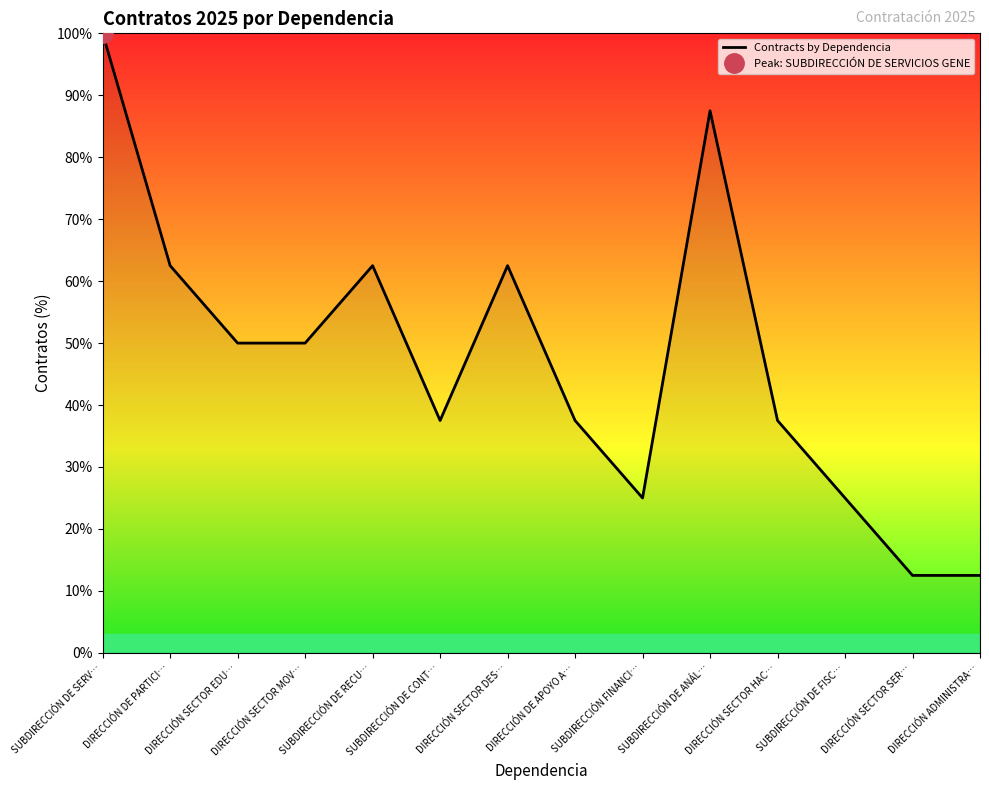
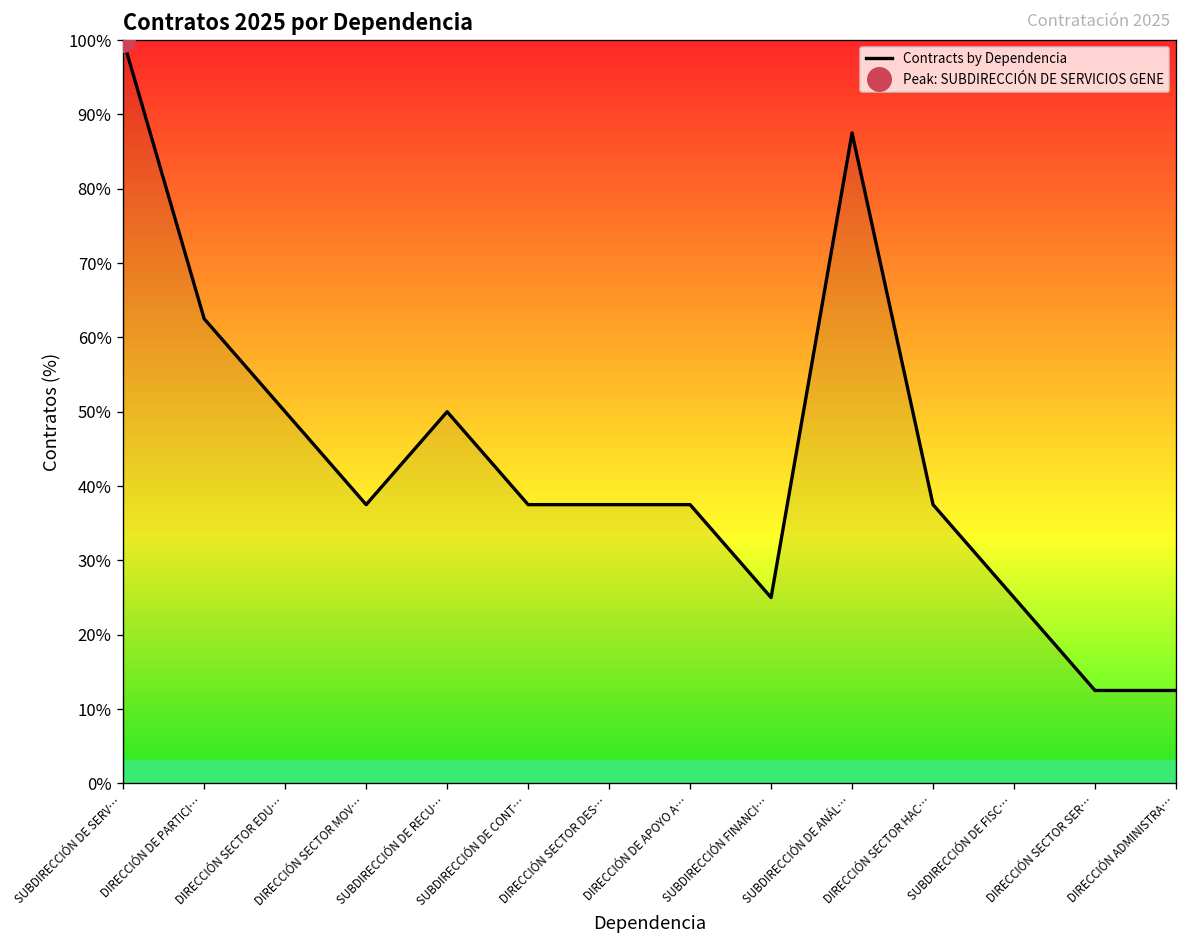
  {
    "Contracts by Dependencia": {
      "DIRECCIÓN DE PARTICI…": "63%",
      "DIRECCIÓN SECTOR EDU…": "50%",
-     "DIRECCIÓN SECTOR MOV…": "50%",
-     "SUBDIRECCIÓN DE RECU…": "63%",
+     "DIRECCIÓN SECTOR MOV…": "38%",
+     "SUBDIRECCIÓN DE RECU…": "50%",
      "SUBDIRECCIÓN DE CONT…": "38%",
-     "DIRECCIÓN SECTOR DES…": "63%",
+     "DIRECCIÓN SECTOR DES…": "38%",
      "DIRECCIÓN DE APOYO A…": "38%",
      "SUBDIRECCIÓN FINANCI…": "25%",
      "SUBDIRECCIÓN DE ANÁL…": "88%",
      "DIRECCIÓN SECTOR HAC…": "38%",
      "SUBDIRECCIÓN DE FISC…": "25%",
      "DIRECCIÓN SECTOR SER…": "13%",
      "DIRECCIÓN ADMINISTRA…": "13%"
    }
  }
